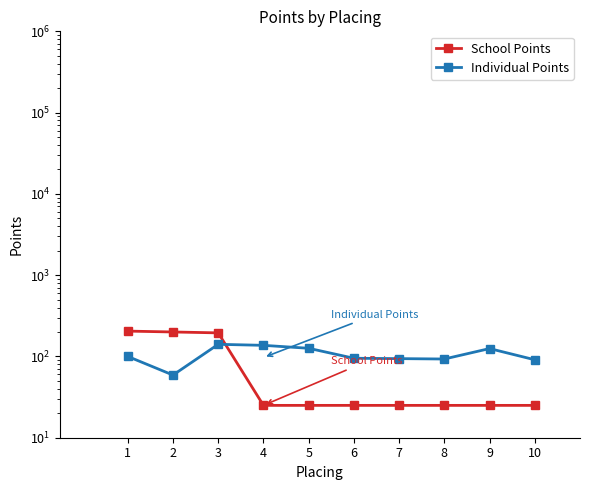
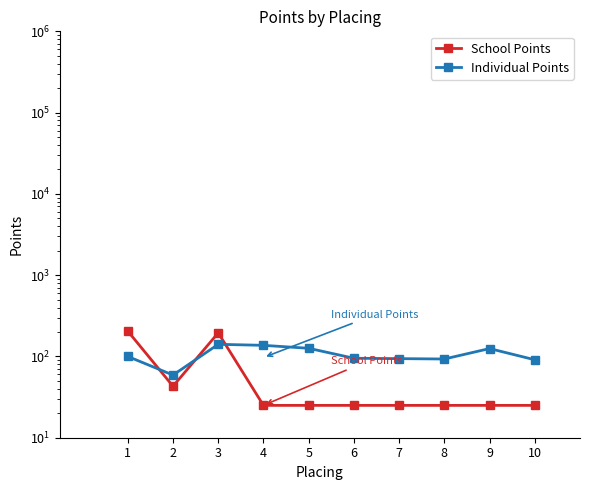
  {
    "School Points": {
      "1": 210,
-     "2": 200,
+     "2": 40,
      "3": 200,
      "4": 25,
      "5": 25,
      "6": 25,
      "7": 25,
      "8": 25,
      "9": 25,
      "10": 25
    },
    "Individual Points": {
      "1": 100,
      "2": 60,
      "3": 140,
      "4": 140,
      "5": 130,
      "6": 100,
      "7": 90,
      "8": 90,
      "9": 130,
      "10": 90
    }
  }
